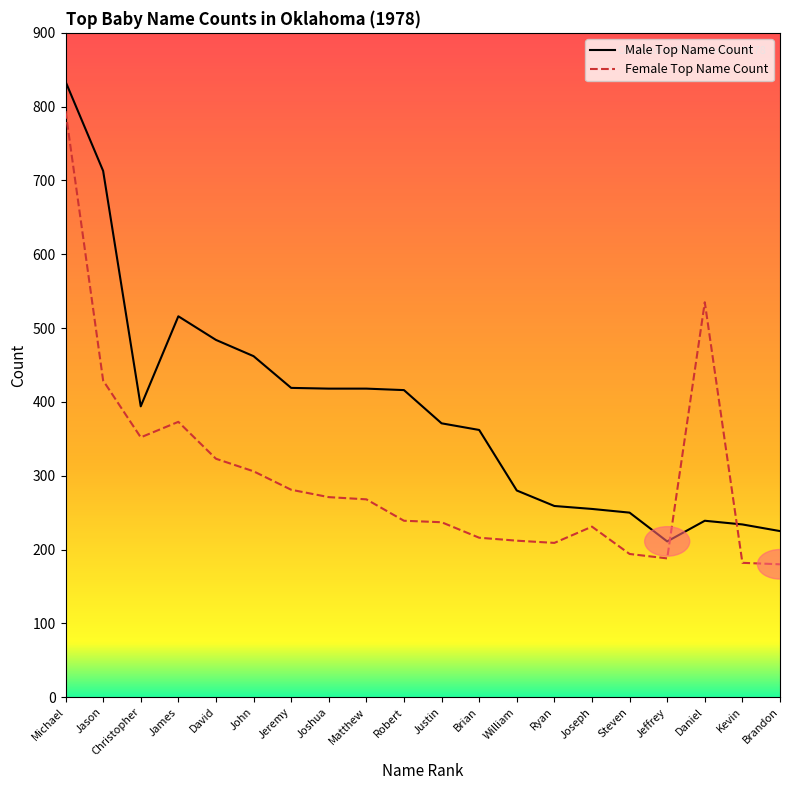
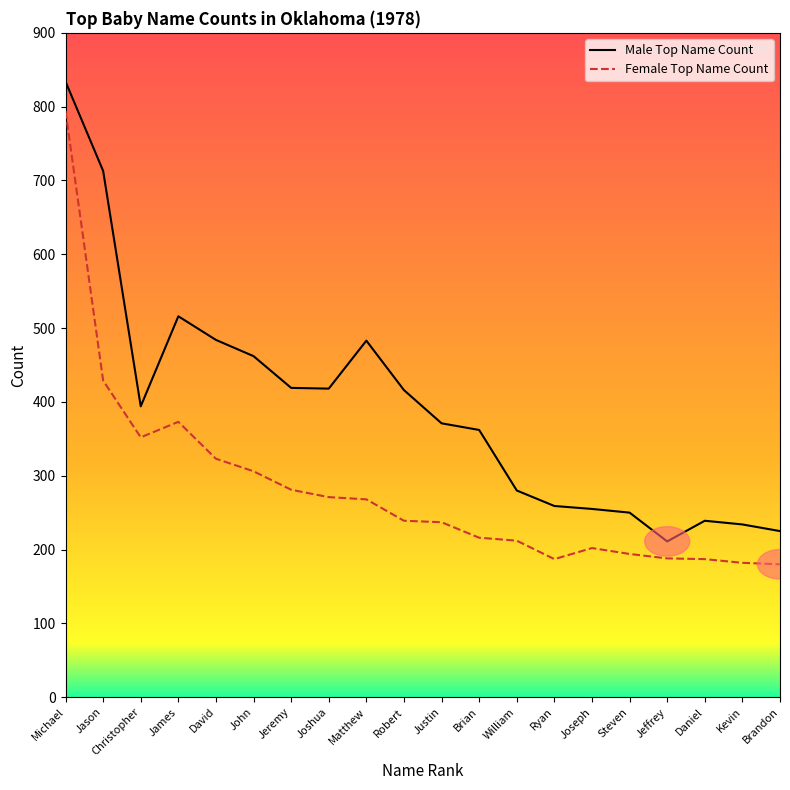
  {
    "Male Top Name Count": {
      "Michael": 830,
      "Jason": 710,
      "Christopher": 390,
      "James": 520,
      "David": 480,
      "John": 460,
      "Jeremy": 420,
      "Joshua": 420,
-     "Matthew": 420,
+     "Matthew": 480,
      "Robert": 420,
      "Justin": 370,
      "Brian": 360,
      "William": 280,
      "Ryan": 260,
      "Joseph": 260,
      "Steven": 250,
      "Daniel": 240,
      "Kevin": 230,
      "Brandon": 230
    },
    "Female Top Name Count": {
      "Michael": 790,
      "Jason": 430,
      "Christopher": 350,
      "James": 370,
      "David": 320,
      "John": 310,
      "Jeremy": 280,
      "Joshua": 270,
      "Matthew": 270,
      "Robert": 240,
      "Justin": 240,
      "Brian": 220,
      "William": 210,
-     "Ryan": 210,
-     "Joseph": 230,
+     "Ryan": 190,
+     "Joseph": 200,
      "Steven": 190,
      "Jeffrey": 190,
-     "Daniel": 540,
+     "Daniel": 190,
      "Kevin": 180
    }
  }
